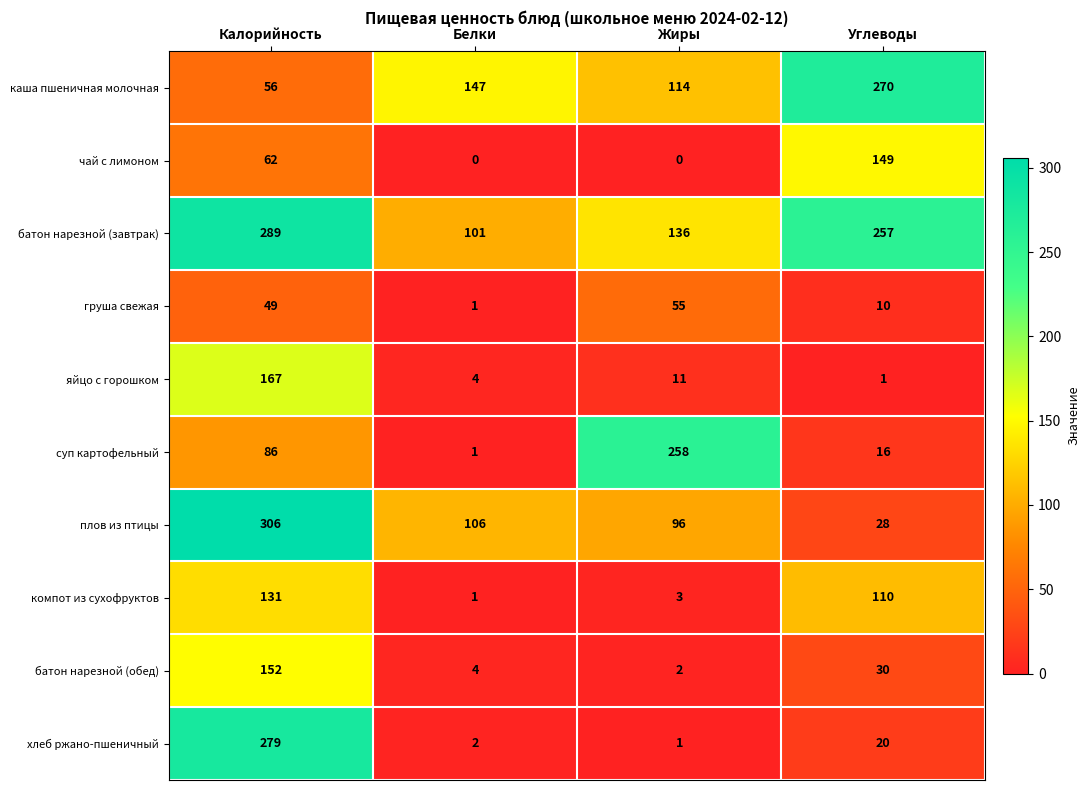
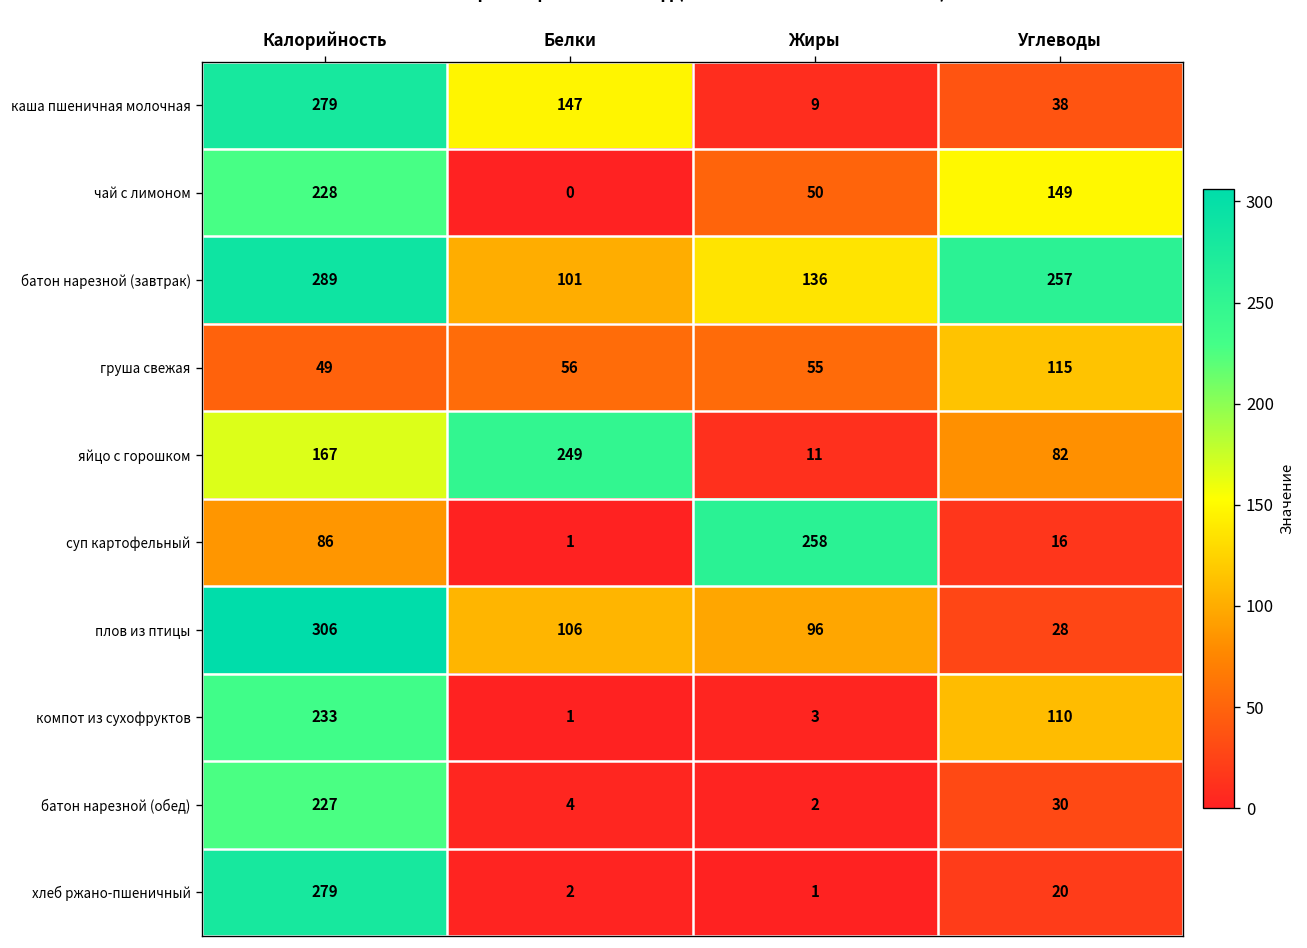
  {
    "каша пшеничная молочная": {
-     "Калорийность": 56,
+     "Калорийность": 279,
      "Белки": 147,
-     "Жиры": 114,
-     "Углеводы": 270
+     "Жиры": 9,
+     "Углеводы": 38
    },
    "чай с лимоном": {
-     "Калорийность": 62,
+     "Калорийность": 228,
      "Белки": 0,
-     "Жиры": 0,
+     "Жиры": 50,
      "Углеводы": 149
    },
    "батон нарезной (завтрак)": {
      "Калорийность": 289,
      "Белки": 101,
      "Жиры": 136,
      "Углеводы": 257
    },
    "груша свежая": {
      "Калорийность": 49,
-     "Белки": 1,
+     "Белки": 56,
      "Жиры": 55,
-     "Углеводы": 10
+     "Углеводы": 115
    },
    "яйцо с горошком": {
      "Калорийность": 167,
-     "Белки": 4,
+     "Белки": 249,
      "Жиры": 11,
-     "Углеводы": 1
+     "Углеводы": 82
    },
    "суп картофельный": {
      "Калорийность": 86,
      "Белки": 1,
      "Жиры": 258,
      "Углеводы": 16
    },
    "плов из птицы": {
      "Калорийность": 306,
      "Белки": 106,
      "Жиры": 96,
      "Углеводы": 28
    },
    "компот из сухофруктов": {
-     "Калорийность": 131,
+     "Калорийность": 233,
      "Белки": 1,
      "Жиры": 3,
      "Углеводы": 110
    },
    "батон нарезной (обед)": {
-     "Калорийность": 152,
+     "Калорийность": 227,
      "Белки": 4,
      "Жиры": 2,
      "Углеводы": 30
    },
    "хлеб ржано-пшеничный": {
      "Калорийность": 279,
      "Белки": 2,
      "Жиры": 1,
      "Углеводы": 20
    }
  }
